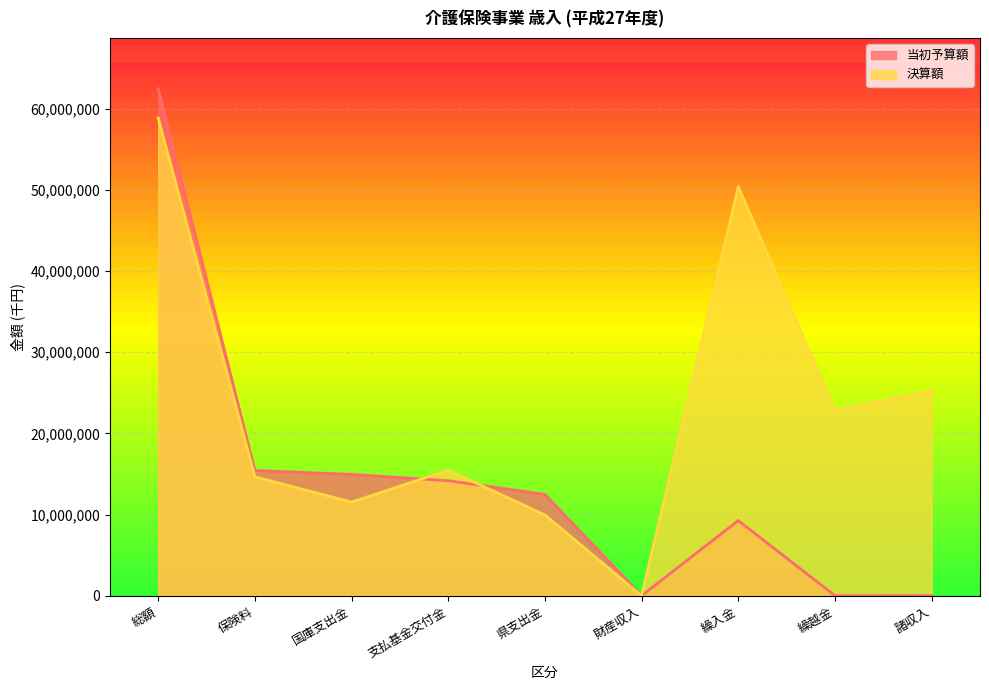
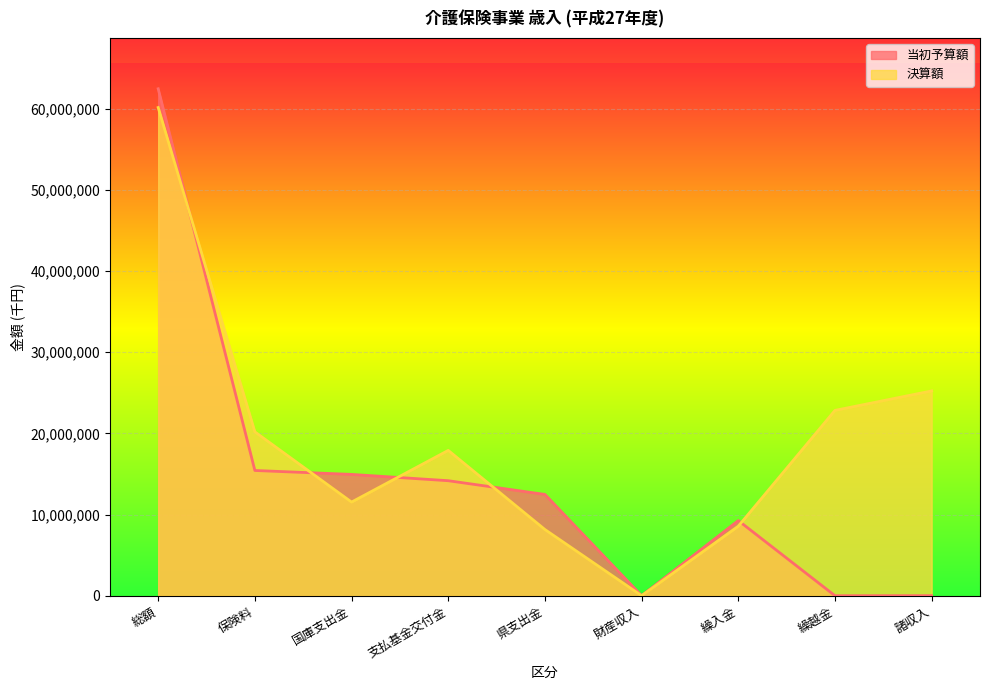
  {
    "当初予算額": {
      "総額": "62,000,000",
      "保険料": "15,000,000",
      "国庫支出金": "15,000,000",
      "支払基金交付金": "14,000,000",
      "県支出金": "12,000,000",
      "繰入金": "9,000,000",
      "繰越金": "0",
      "諸収入": "0"
    },
    "決算額": {
-     "総額": "59,000,000",
-     "保険料": "15,000,000",
+     "総額": "60,000,000",
+     "保険料": "20,000,000",
      "国庫支出金": "12,000,000",
-     "支払基金交付金": "15,000,000",
-     "県支出金": "10,000,000",
-     "繰入金": "50,000,000",
+     "支払基金交付金": "18,000,000",
+     "県支出金": "8,000,000",
+     "繰入金": "9,000,000",
      "繰越金": "23,000,000",
      "諸収入": "25,000,000"
    }
  }
